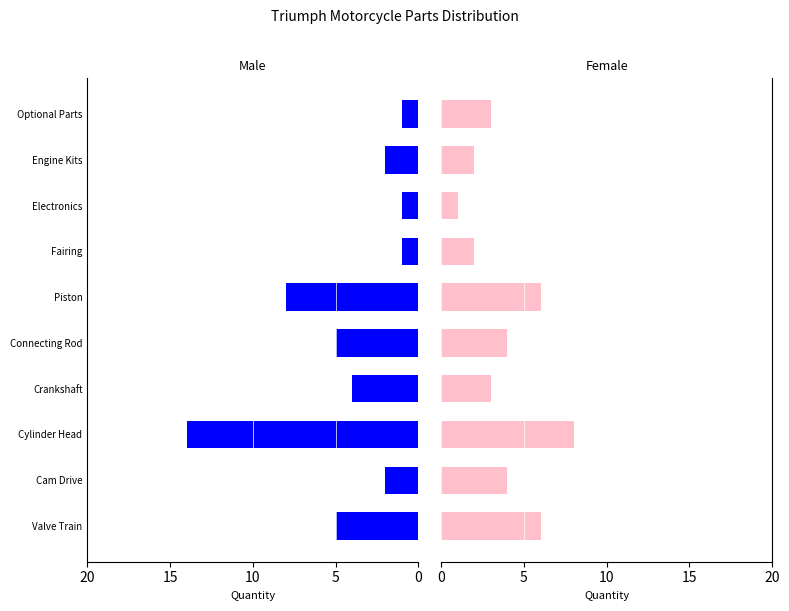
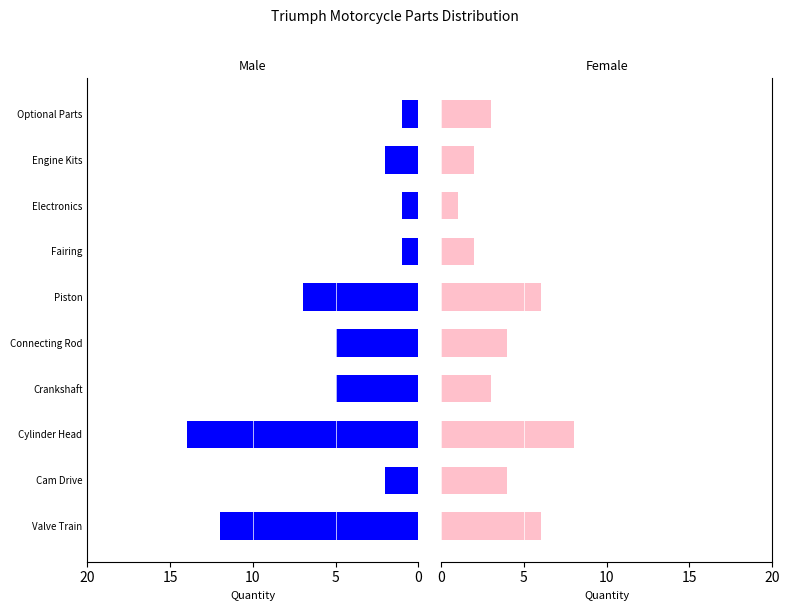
  {
    "Male": {
      "Optional Parts": 1,
      "Engine Kits": 2,
      "Electronics": 1,
      "Fairing": 1,
-     "Piston": 8,
+     "Piston": 7,
      "Connecting Rod": 5,
-     "Crankshaft": 4,
+     "Crankshaft": 5,
      "Cylinder Head": 14,
      "Cam Drive": 2,
-     "Valve Train": 5
+     "Valve Train": 12
    }
  }
